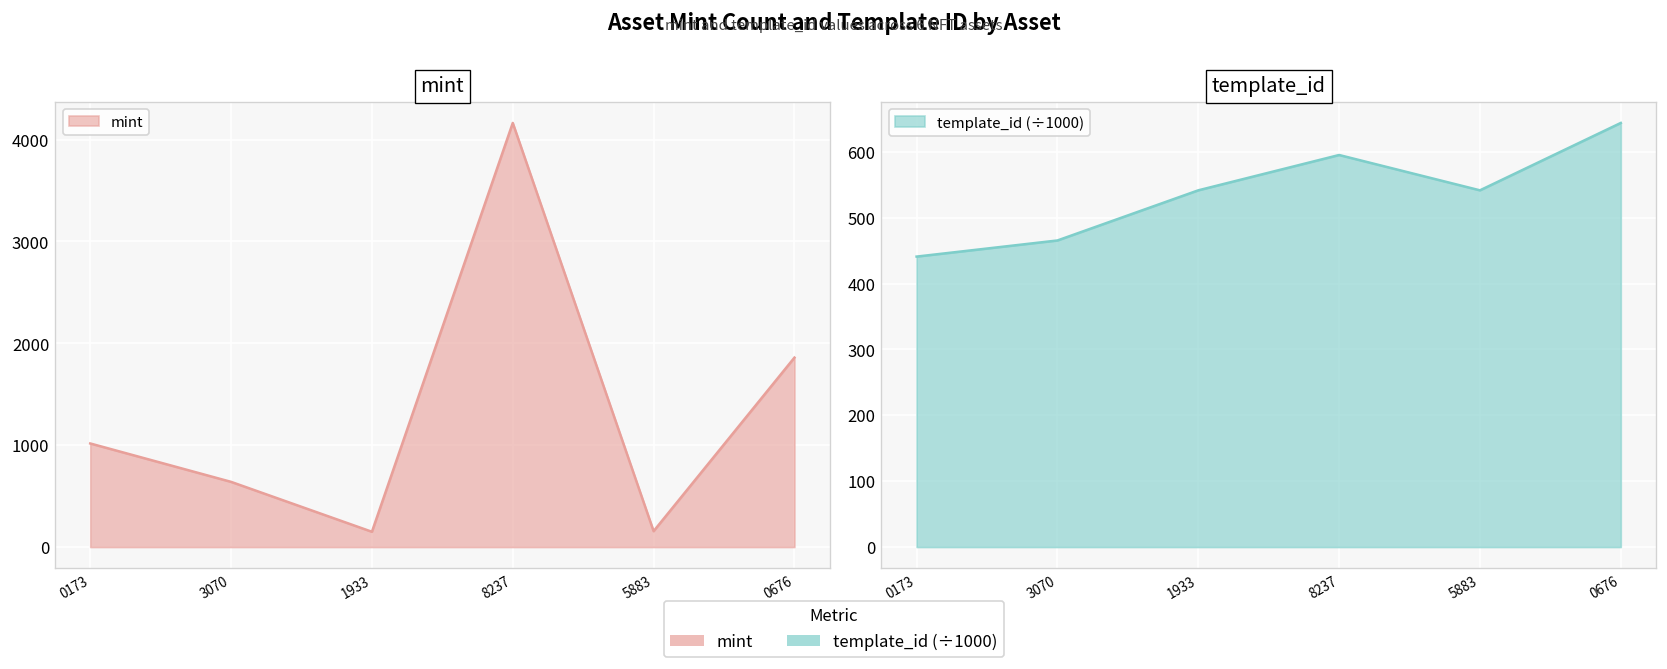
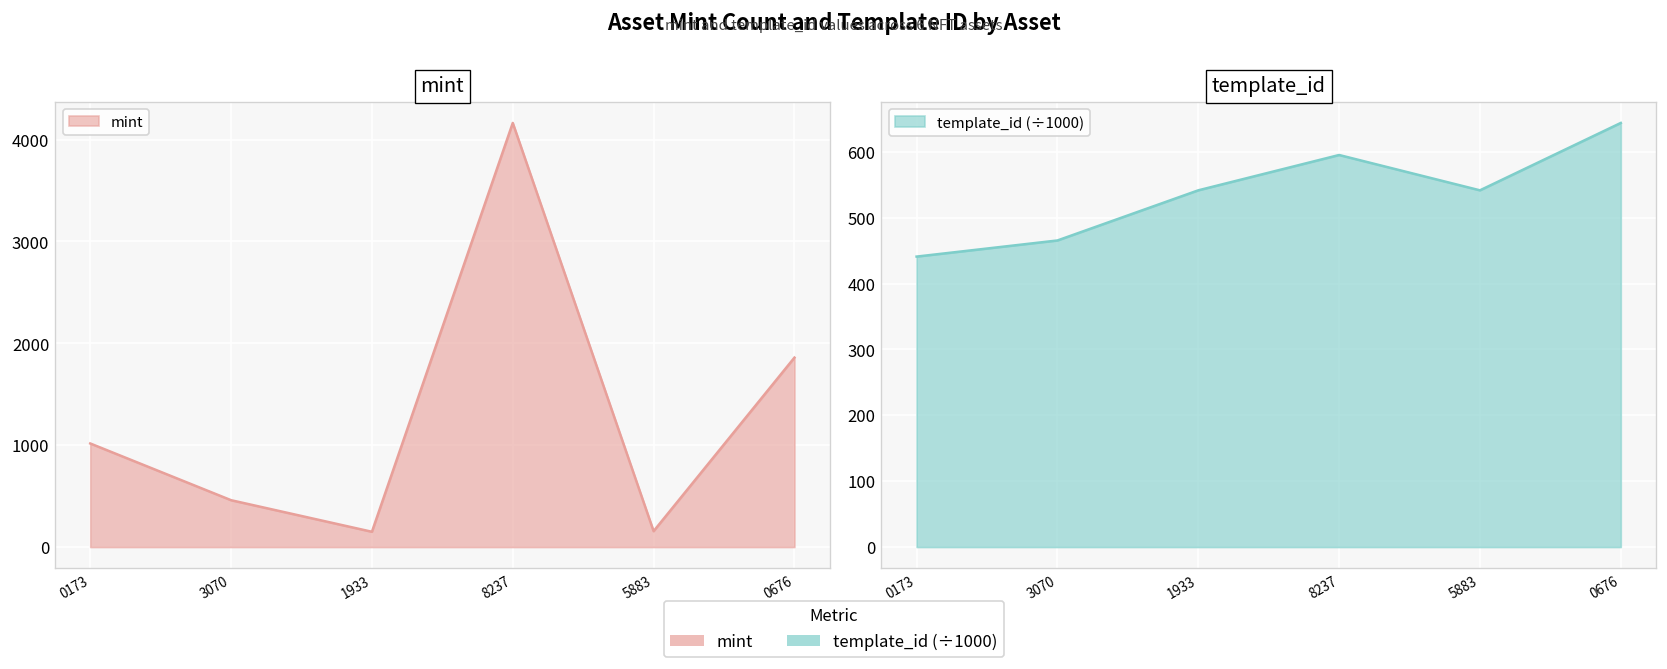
  {
    "mint": {
      "0173": 1000,
-     "3070": 600,
+     "3070": 500,
      "1933": 200,
      "8237": 4200,
      "5883": 200,
      "0676": 1900
    },
    "template_id": {
      "0173": 440,
      "3070": 470,
      "1933": 540,
      "8237": 600,
      "5883": 540,
      "0676": 640
    }
  }
